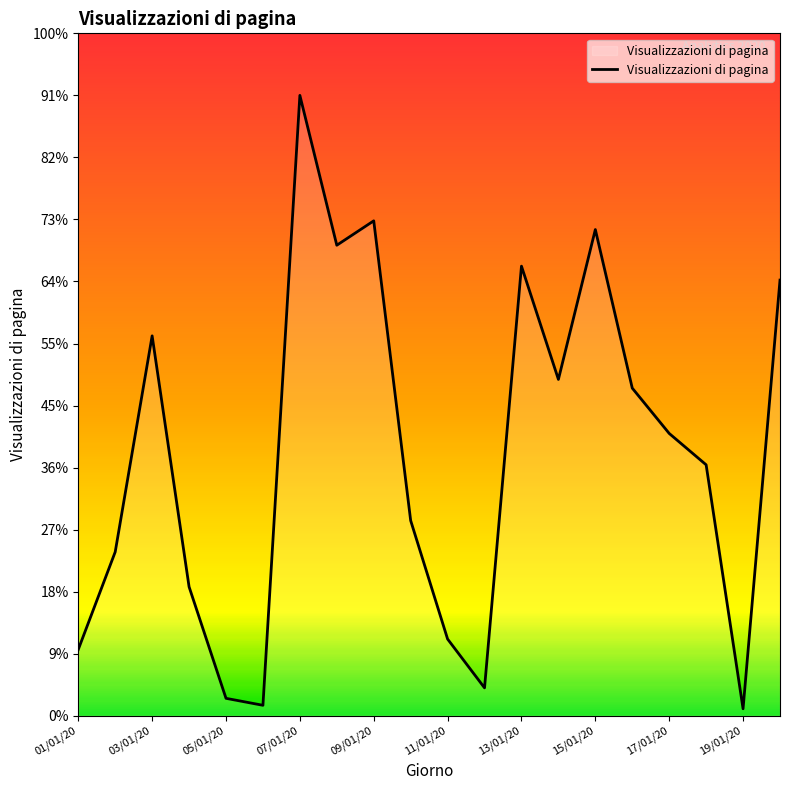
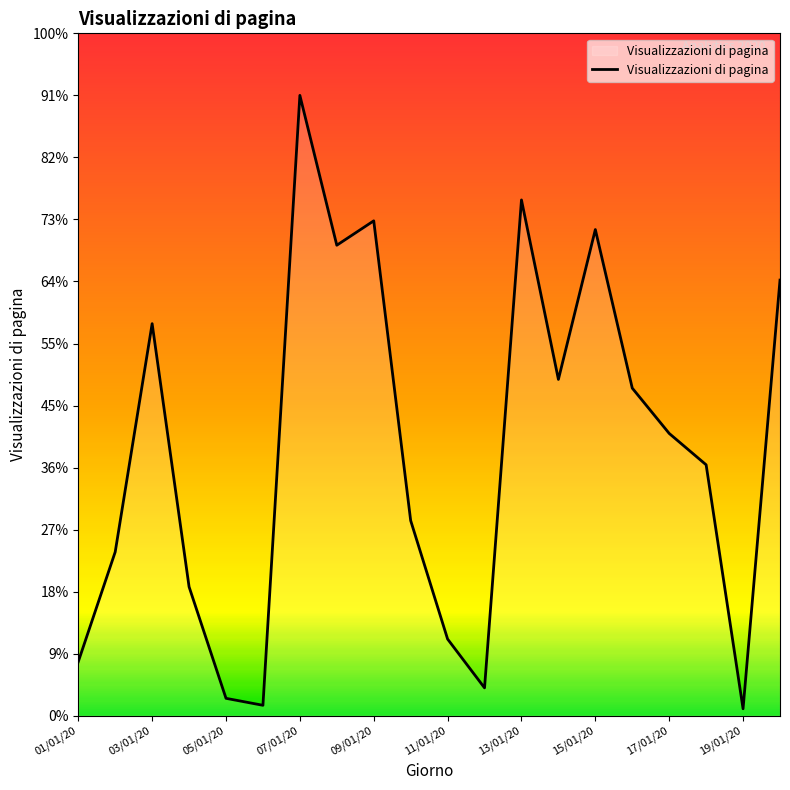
  {
-   "01/01/20": "10%",
-   "03/01/20": "56%",
+   "01/01/20": "8%",
+   "03/01/20": "57%",
    "05/01/20": "3%",
    "07/01/20": "91%",
    "09/01/20": "73%",
    "11/01/20": "11%",
-   "13/01/20": "66%",
+   "13/01/20": "76%",
    "15/01/20": "71%",
    "17/01/20": "41%",
    "19/01/20": "1%"
  }
